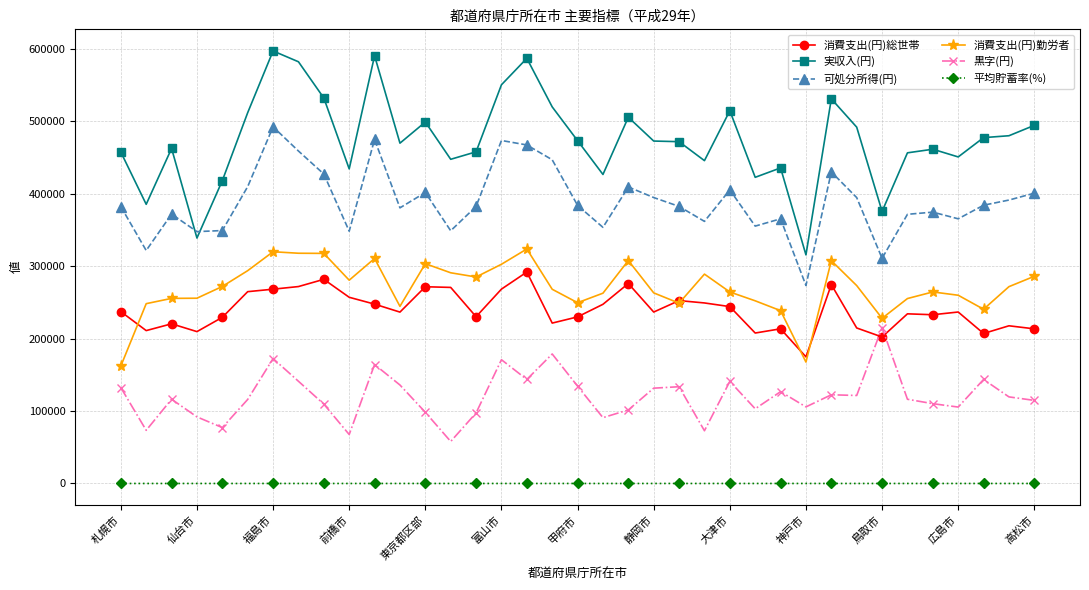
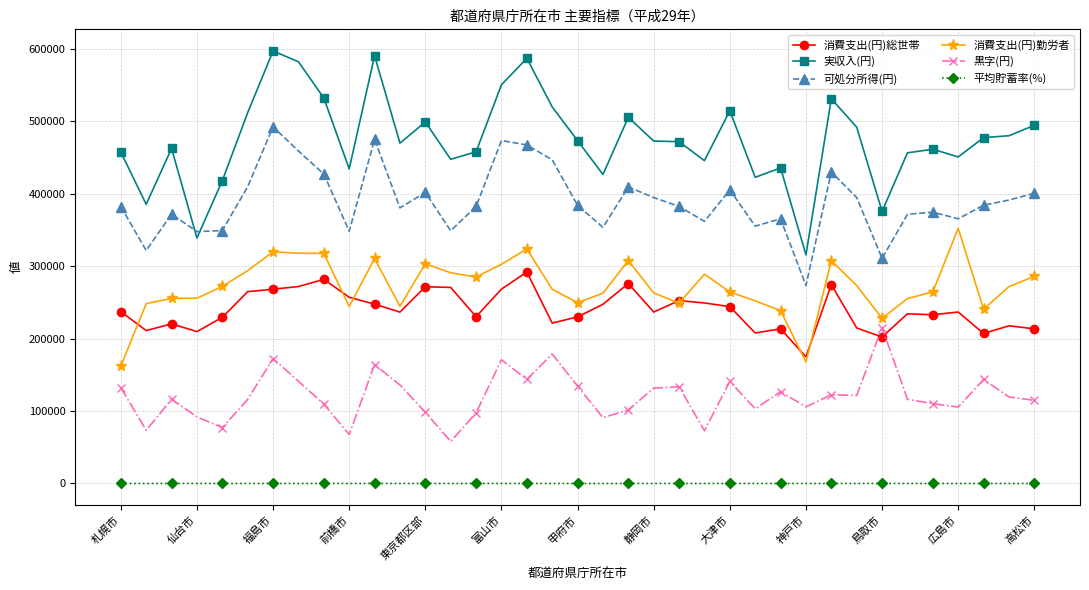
  {
    "消費支出(円)総世帯": {
      "札幌市": 240000,
      "仙台市": 210000,
      "福島市": 270000,
      "前橋市": 260000,
      "東京都区部": 270000,
      "富山市": 270000,
      "甲府市": 230000,
      "静岡市": 240000,
      "大津市": 240000,
      "神戸市": 170000,
      "鳥取市": 200000,
      "広島市": 240000,
      "高松市": 210000
    },
    "実収入(円)": {
      "札幌市": 460000,
      "仙台市": 340000,
      "福島市": 600000,
      "前橋市": 430000,
      "東京都区部": 500000,
      "富山市": 550000,
      "甲府市": 470000,
      "静岡市": 470000,
      "大津市": 510000,
      "神戸市": 320000,
      "鳥取市": 380000,
      "広島市": 450000,
      "高松市": 490000
    },
    "可処分所得(円)": {
      "札幌市": 380000,
      "仙台市": 350000,
      "福島市": 490000,
      "前橋市": 350000,
      "東京都区部": 400000,
      "富山市": 470000,
      "甲府市": 380000,
      "静岡市": 390000,
      "大津市": 410000,
      "神戸市": 270000,
      "鳥取市": 310000,
      "広島市": 370000,
      "高松市": 400000
    },
    "消費支出(円)勤労者": {
      "札幌市": 160000,
      "仙台市": 260000,
      "福島市": 320000,
-     "前橋市": 280000,
+     "前橋市": 240000,
      "東京都区部": 300000,
      "富山市": 300000,
      "甲府市": 250000,
      "静岡市": 260000,
      "大津市": 260000,
      "神戸市": 170000,
      "鳥取市": 230000,
-     "広島市": 260000,
+     "広島市": 350000,
      "高松市": 290000
    },
    "黒字(円)": {
      "札幌市": 130000,
      "仙台市": 90000,
      "福島市": 170000,
      "前橋市": 70000,
      "東京都区部": 100000,
      "富山市": 170000,
      "甲府市": 130000,
      "静岡市": 130000,
      "大津市": 140000,
      "神戸市": 110000,
      "鳥取市": 220000,
      "広島市": 110000,
      "高松市": 110000
    },
    "平均貯蓄率(%)": {
      "札幌市": 0,
      "仙台市": 0,
      "福島市": 0,
      "前橋市": 0,
      "東京都区部": 0,
      "富山市": 0,
      "甲府市": 0,
      "静岡市": 0,
      "大津市": 0,
      "神戸市": 0,
      "鳥取市": 0,
      "広島市": 0,
      "高松市": 0
    }
  }
